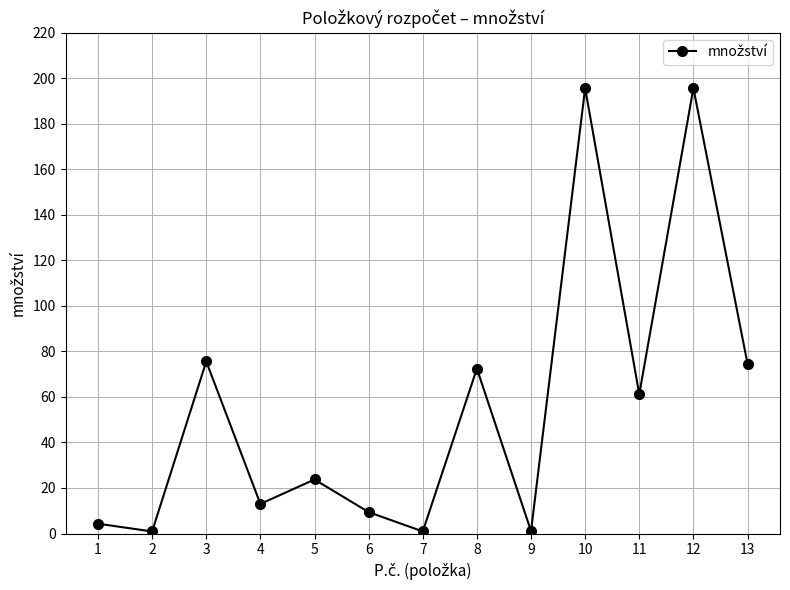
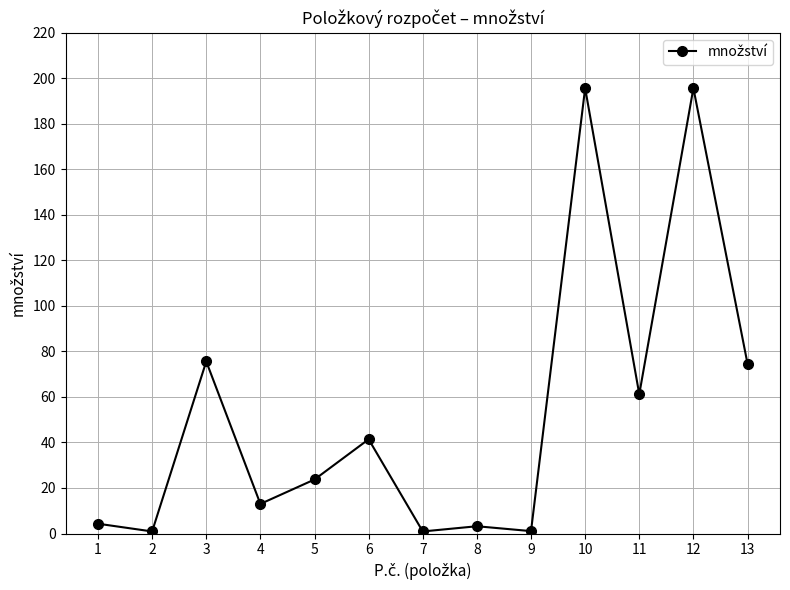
  {
    "1": 4,
    "2": 1,
    "3": 76,
    "4": 13,
    "5": 24,
-   "6": 9,
+   "6": 41,
    "7": 1,
-   "8": 72,
+   "8": 3,
    "9": 1,
    "10": 196,
    "11": 61,
    "12": 196,
    "13": 75
  }
